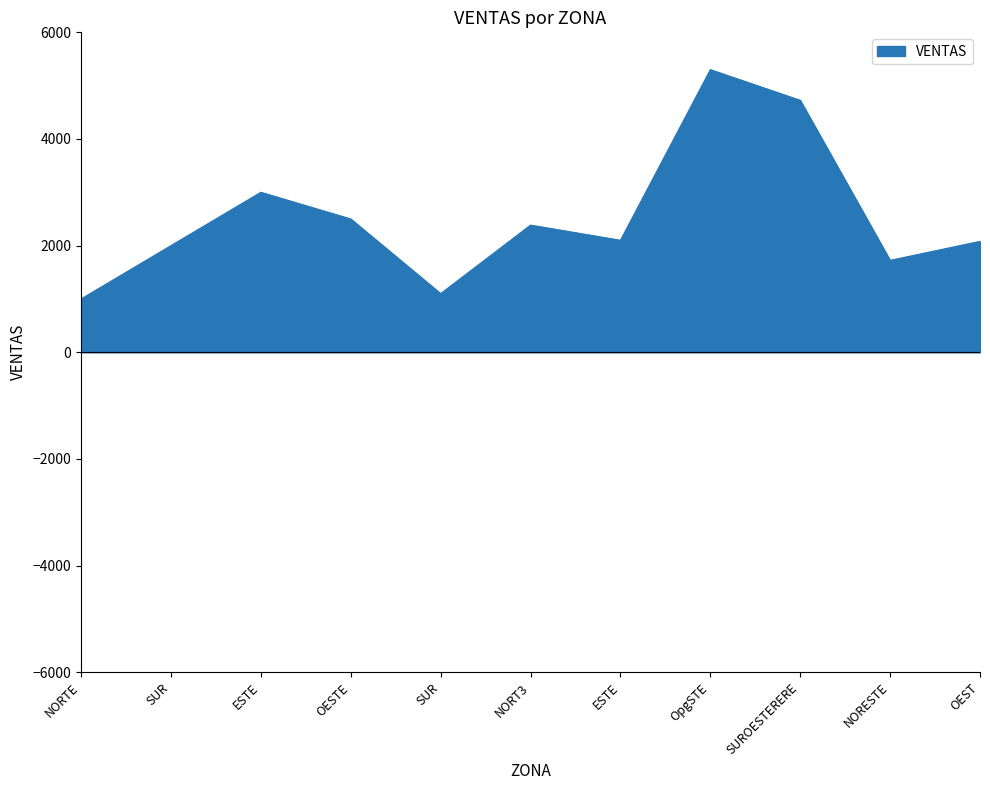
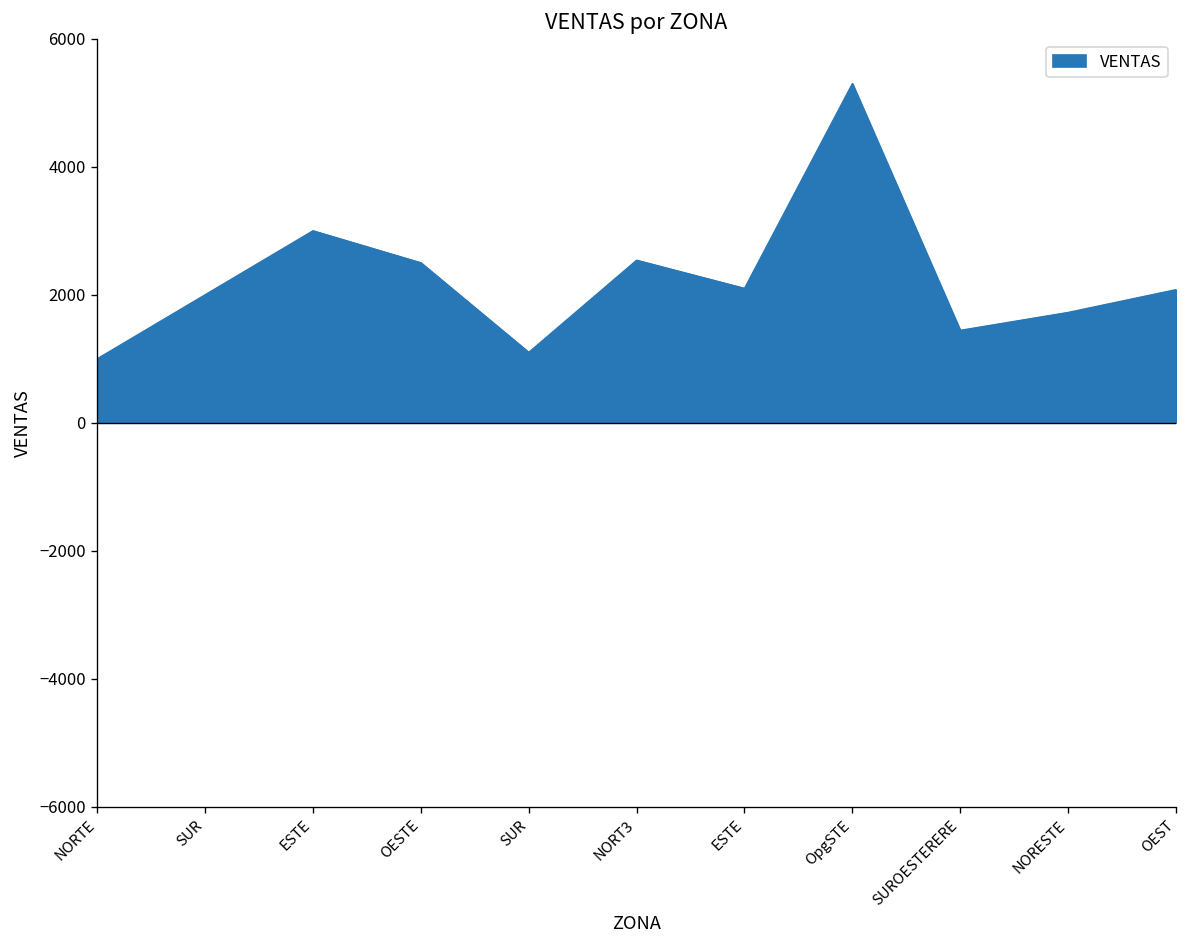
  {
    "NORTE": 1000,
    "OESTE": 2500,
-   "NORT3": 2400,
+   "NORT3": 2500,
    "OpgSTE": 5300,
-   "SUROESTERERE": 4700,
+   "SUROESTERERE": 1400,
    "NORESTE": 1700,
    "OEST": 2100
  }
